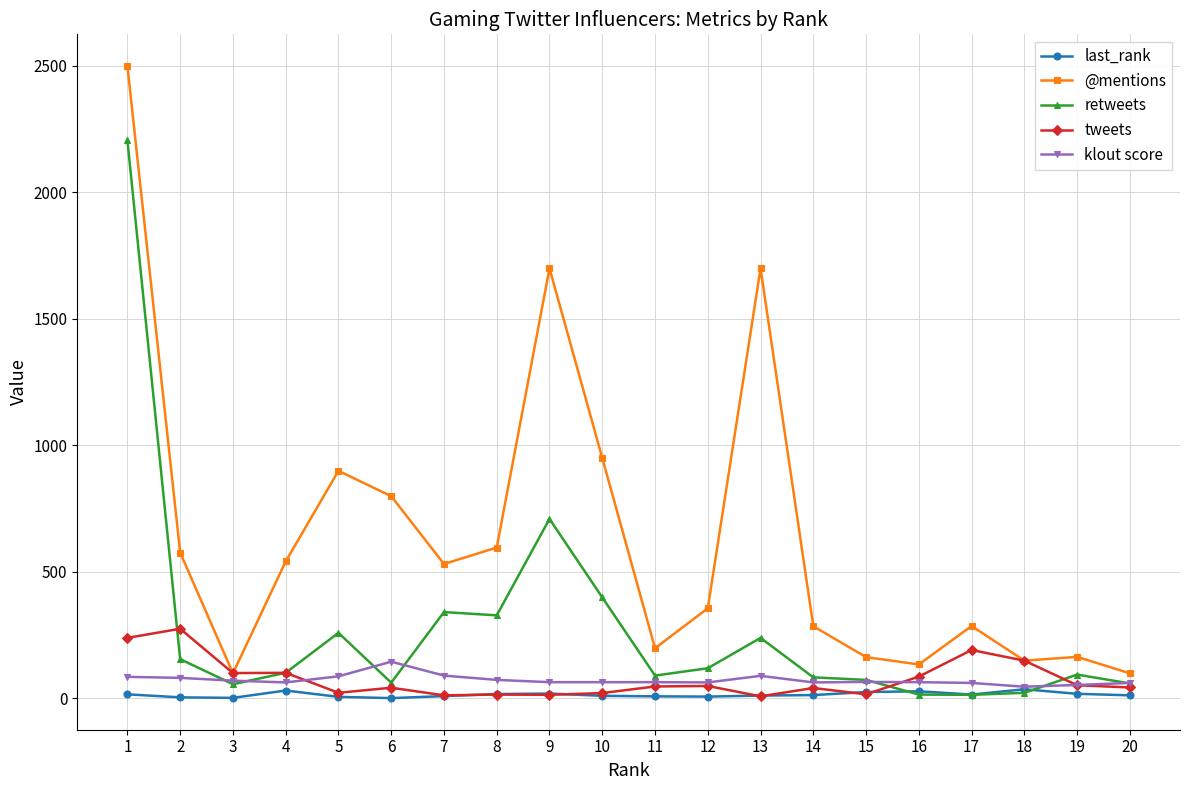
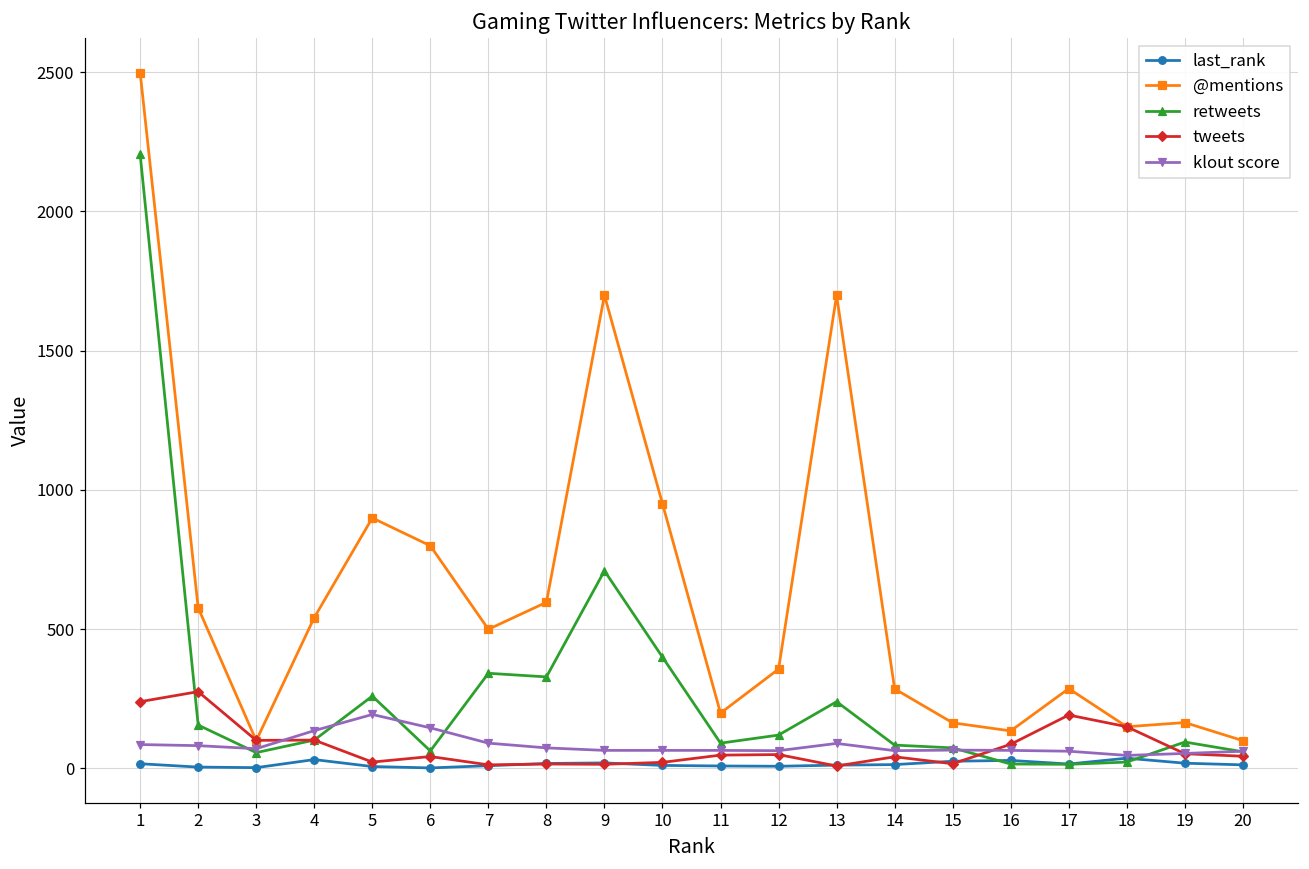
  {
    "last_rank": {
      "1": 20,
      "2": 0,
      "3": 0,
      "4": 30,
      "5": 10,
      "6": 0,
      "10": 10,
      "11": 10,
      "12": 10,
      "14": 10,
      "16": 30,
      "18": 40,
      "19": 20,
      "20": 10
    },
    "@mentions": {
      "1": 2500,
      "2": 580,
      "4": 540,
      "5": 900,
      "6": 800,
-     "7": 530,
+     "7": 500,
      "8": 600,
      "9": 1700,
      "10": 950,
      "11": 200,
      "12": 360,
      "13": 1700,
      "14": 290,
      "15": 160,
      "16": 130,
      "17": 290,
      "19": 160,
      "20": 100
    },
    "retweets": {
      "1": 2210,
      "2": 160,
      "3": 60,
      "5": 260,
      "6": 60,
      "7": 340,
      "8": 330,
      "9": 710,
      "10": 400,
      "11": 90,
      "12": 120,
      "13": 240,
      "14": 80,
      "16": 20,
      "18": 20,
      "19": 90
    },
    "tweets": {
      "1": 240,
      "2": 280,
      "5": 20,
      "6": 40,
      "10": 20,
      "11": 50,
      "12": 50,
      "14": 40,
      "16": 90,
      "17": 190,
      "20": 40
    },
    "klout score": {
      "1": 90,
      "2": 80,
      "3": 70,
-     "4": 60,
-     "5": 90,
+     "4": 140,
+     "5": 190,
      "6": 150,
      "7": 90,
      "8": 70,
      "9": 60,
      "10": 60,
      "11": 60,
      "12": 60,
      "13": 90,
      "14": 60,
      "16": 60,
      "17": 60,
      "18": 50
    }
  }
